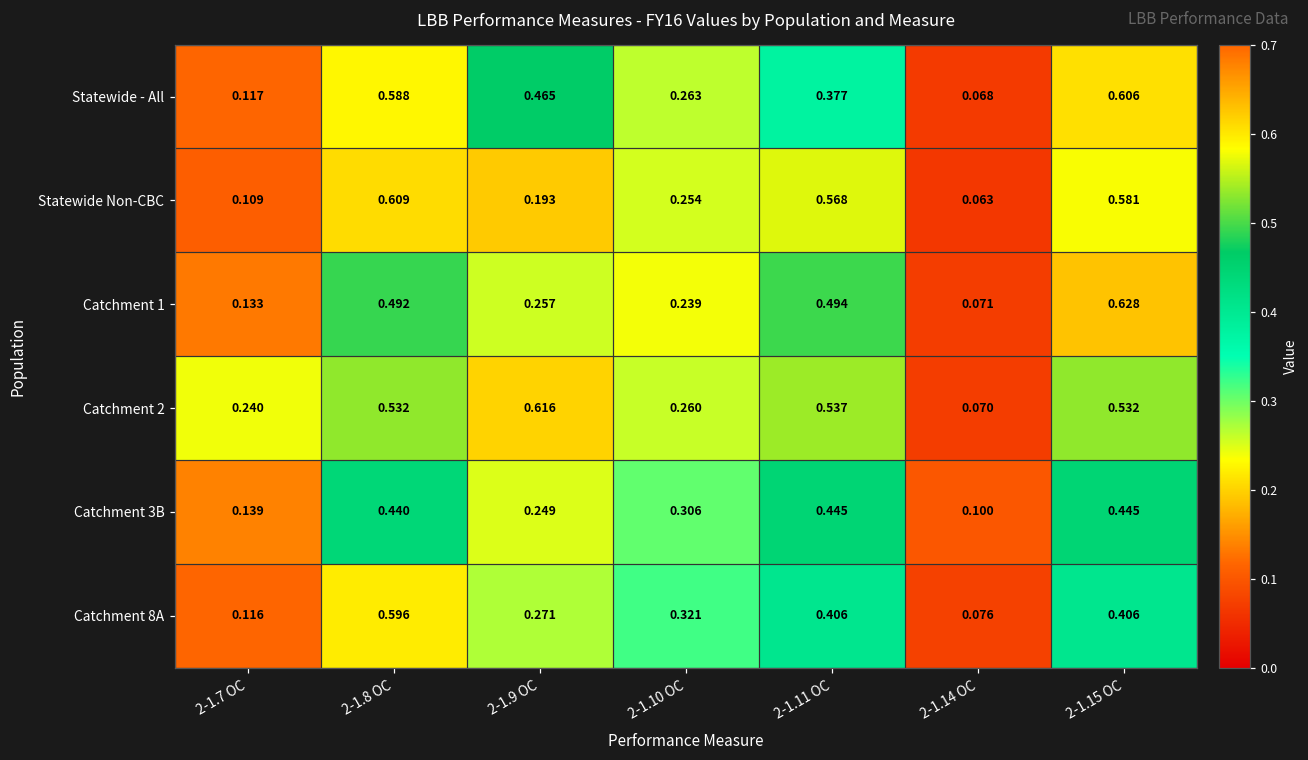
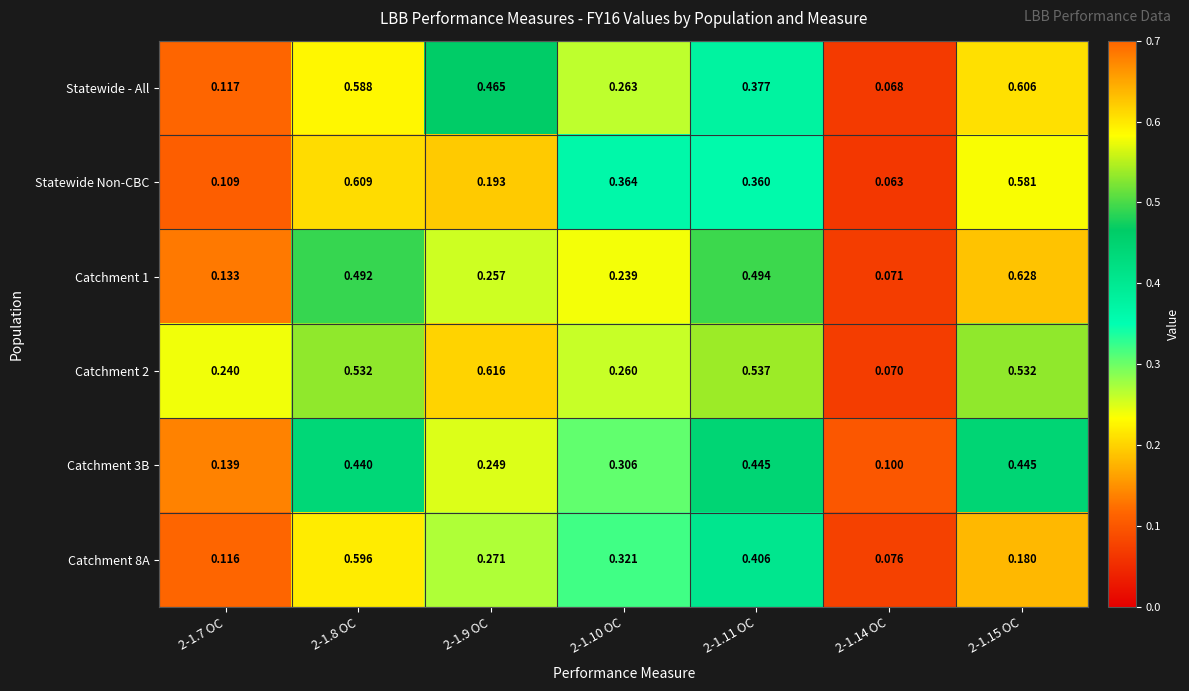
  {
    "Statewide - All": {
      "2-1.7 OC": 0.117,
      "2-1.8 OC": 0.588,
      "2-1.9 OC": 0.465,
      "2-1.10 OC": 0.263,
      "2-1.11 OC": 0.377,
      "2-1.14 OC": 0.068,
      "2-1.15 OC": 0.606
    },
    "Statewide Non-CBC": {
      "2-1.7 OC": 0.109,
      "2-1.8 OC": 0.609,
      "2-1.9 OC": 0.193,
-     "2-1.10 OC": 0.254,
-     "2-1.11 OC": 0.568,
+     "2-1.10 OC": 0.364,
+     "2-1.11 OC": 0.360,
      "2-1.14 OC": 0.063,
      "2-1.15 OC": 0.581
    },
    "Catchment 1": {
      "2-1.7 OC": 0.133,
      "2-1.8 OC": 0.492,
      "2-1.9 OC": 0.257,
      "2-1.10 OC": 0.239,
      "2-1.11 OC": 0.494,
      "2-1.14 OC": 0.071,
      "2-1.15 OC": 0.628
    },
    "Catchment 2": {
      "2-1.7 OC": 0.240,
      "2-1.8 OC": 0.532,
      "2-1.9 OC": 0.616,
      "2-1.10 OC": 0.260,
      "2-1.11 OC": 0.537,
      "2-1.14 OC": 0.070,
      "2-1.15 OC": 0.532
    },
    "Catchment 3B": {
      "2-1.7 OC": 0.139,
      "2-1.8 OC": 0.440,
      "2-1.9 OC": 0.249,
      "2-1.10 OC": 0.306,
      "2-1.11 OC": 0.445,
      "2-1.14 OC": 0.100,
      "2-1.15 OC": 0.445
    },
    "Catchment 8A": {
      "2-1.7 OC": 0.116,
      "2-1.8 OC": 0.596,
      "2-1.9 OC": 0.271,
      "2-1.10 OC": 0.321,
      "2-1.11 OC": 0.406,
      "2-1.14 OC": 0.076,
-     "2-1.15 OC": 0.406
+     "2-1.15 OC": 0.180
    }
  }
